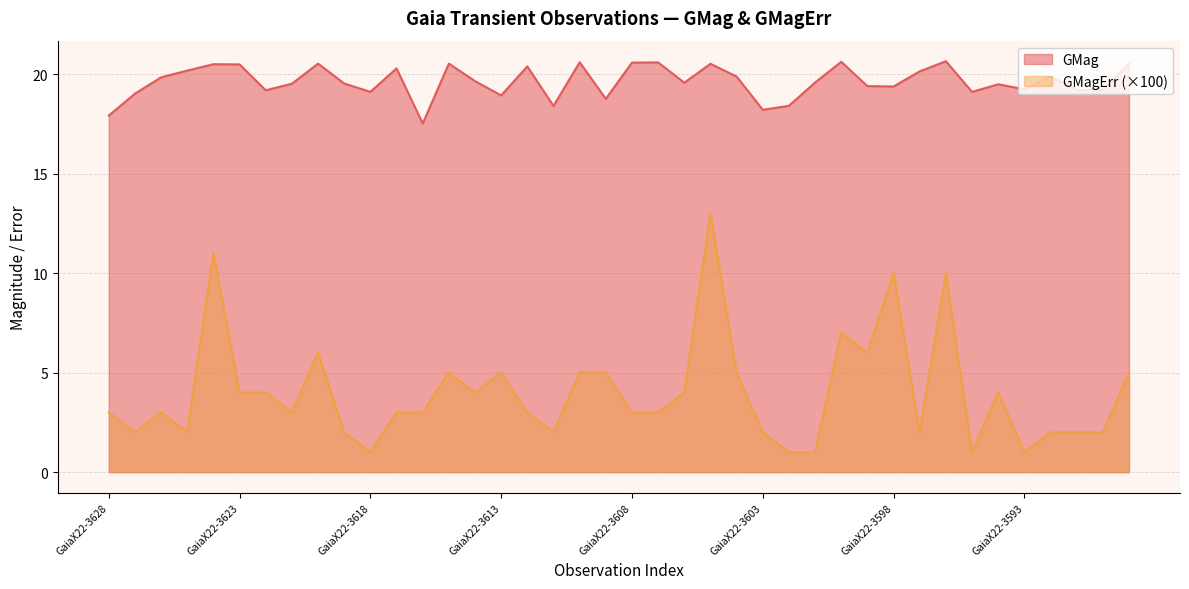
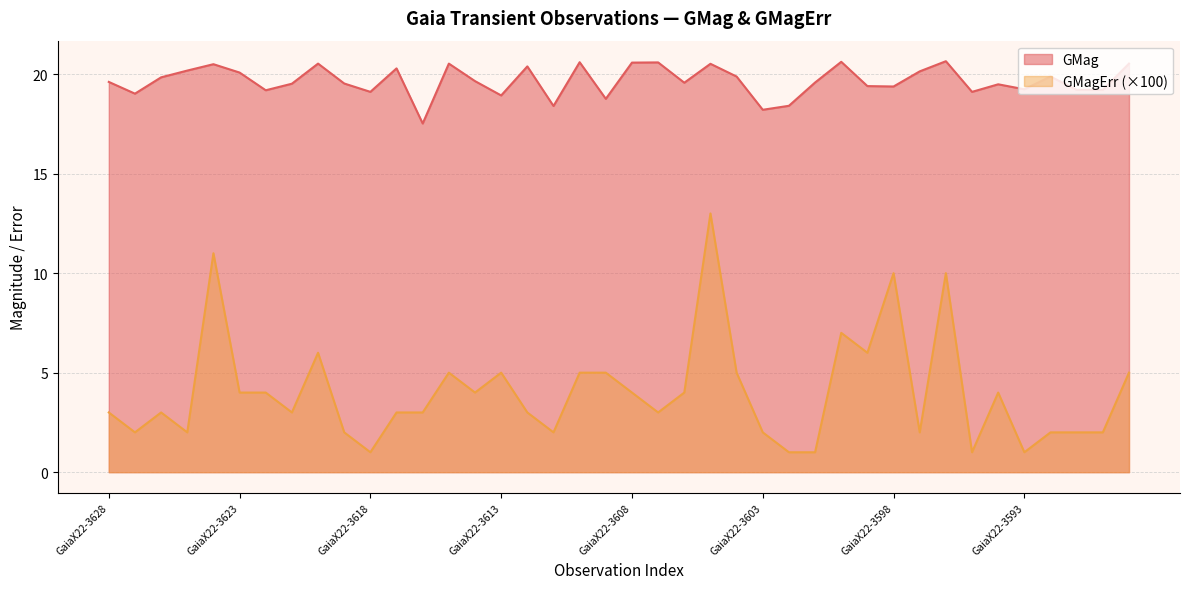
  {
    "GMag": {
-     "GaiaX22-3628": 17.9,
-     "GaiaX22-3623": 20.5,
+     "GaiaX22-3628": 19.6,
+     "GaiaX22-3623": 20.1,
      "GaiaX22-3618": 19.1,
      "GaiaX22-3613": 18.9,
      "GaiaX22-3608": 20.6,
      "GaiaX22-3603": 18.2,
      "GaiaX22-3598": 19.4
    },
    "GMagErr (×100)": {
      "GaiaX22-3628": 3.0,
      "GaiaX22-3623": 4.0,
      "GaiaX22-3618": 1.0,
      "GaiaX22-3613": 5.0,
-     "GaiaX22-3608": 3.0,
+     "GaiaX22-3608": 4.0,
      "GaiaX22-3603": 2.0,
      "GaiaX22-3598": 10.0,
      "GaiaX22-3593": 1.0
    }
  }
